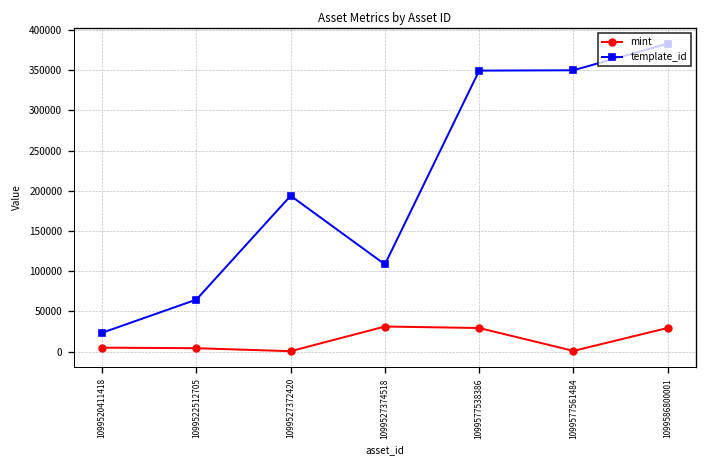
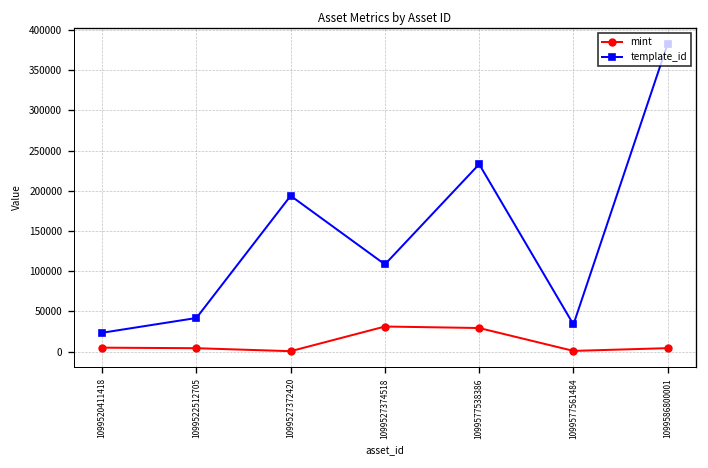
  {
    "mint": {
      "1099520411418": 0,
      "1099522512705": 0,
      "1099527372420": 0,
      "1099527374518": 30000,
      "1099577538386": 30000,
      "1099577561484": 0,
-     "1099586800001": 30000
+     "1099586800001": 0
    },
    "template_id": {
      "1099520411418": 20000,
-     "1099522512705": 60000,
+     "1099522512705": 40000,
      "1099527372420": 190000,
      "1099527374518": 110000,
-     "1099577538386": 350000,
-     "1099577561484": 350000
+     "1099577538386": 230000,
+     "1099577561484": 30000
    }
  }
